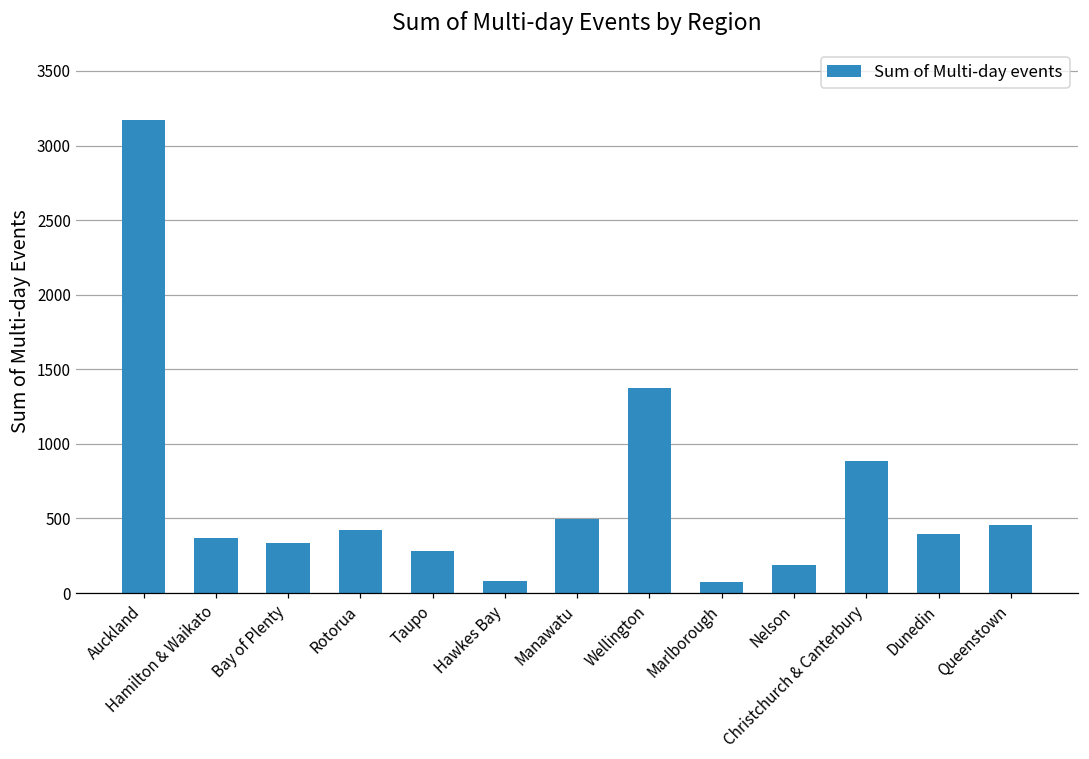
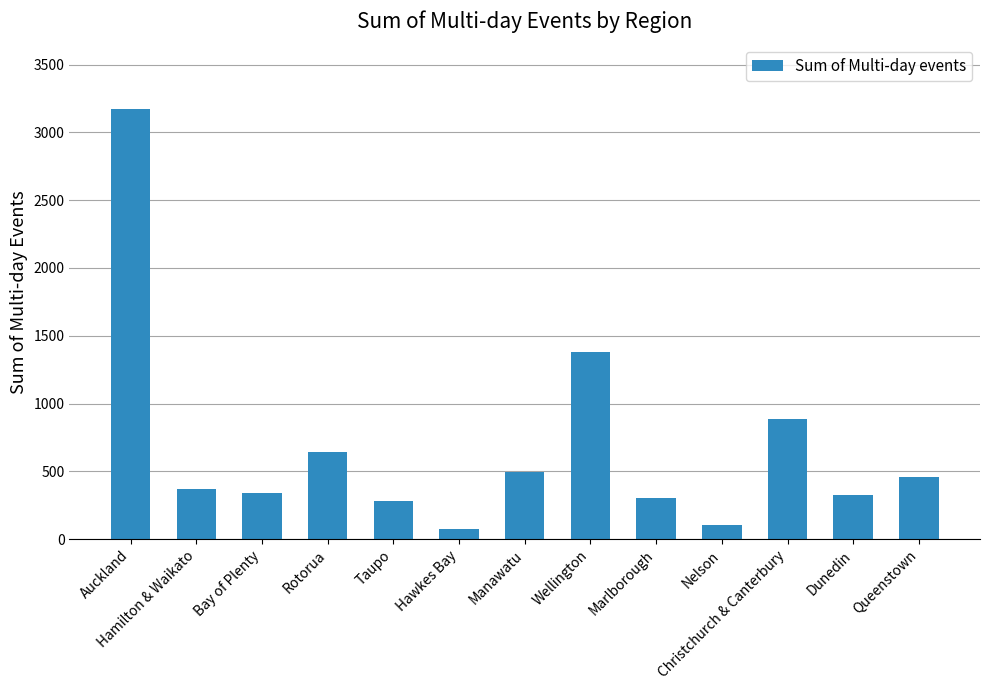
  {
    "Auckland": 3170,
    "Hamilton & Waikato": 370,
    "Bay of Plenty": 340,
-   "Rotorua": 420,
+   "Rotorua": 640,
    "Taupo": 280,
    "Hawkes Bay": 80,
    "Manawatu": 500,
    "Wellington": 1380,
-   "Marlborough": 70,
-   "Nelson": 190,
+   "Marlborough": 300,
+   "Nelson": 110,
    "Christchurch & Canterbury": 880,
-   "Dunedin": 400,
+   "Dunedin": 320,
    "Queenstown": 460
  }
